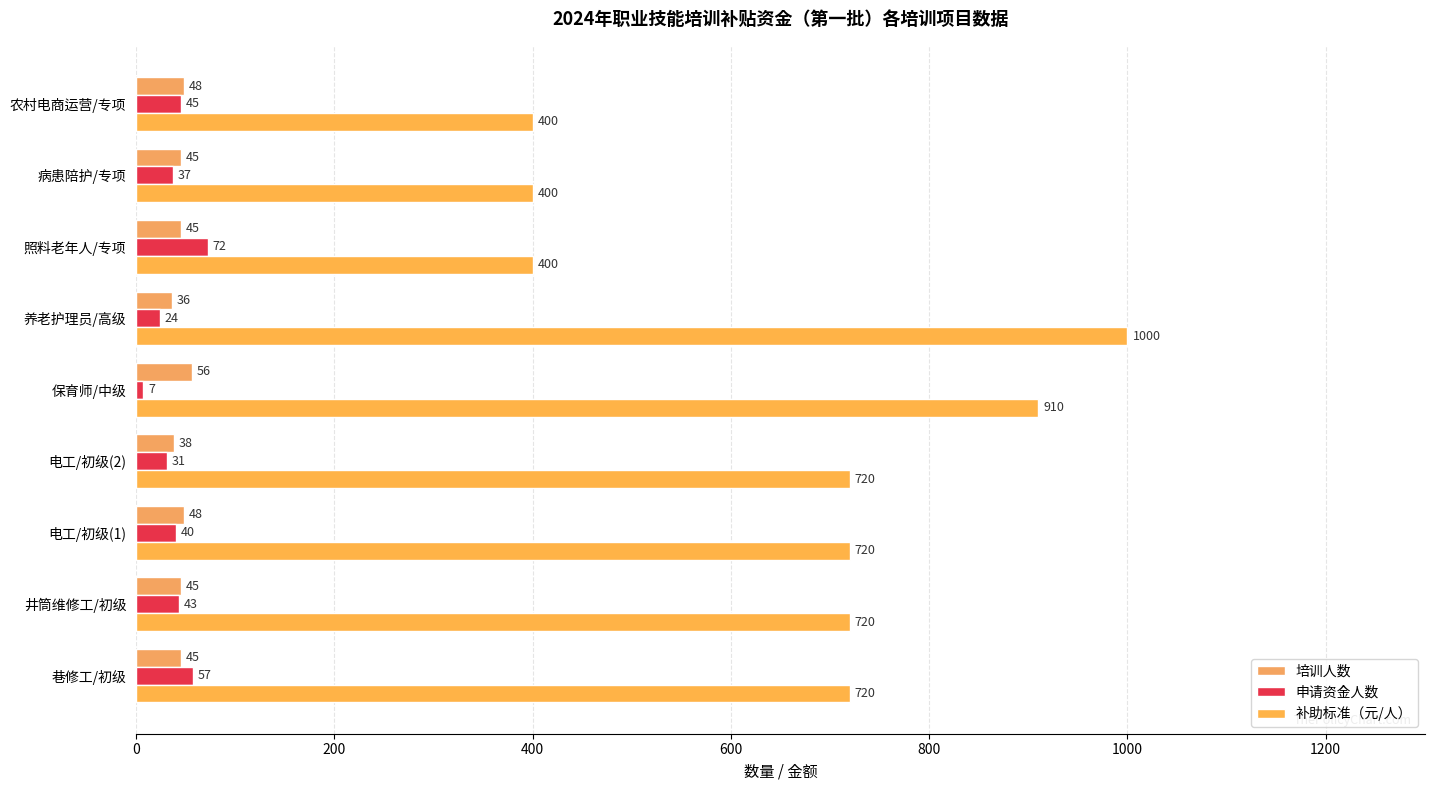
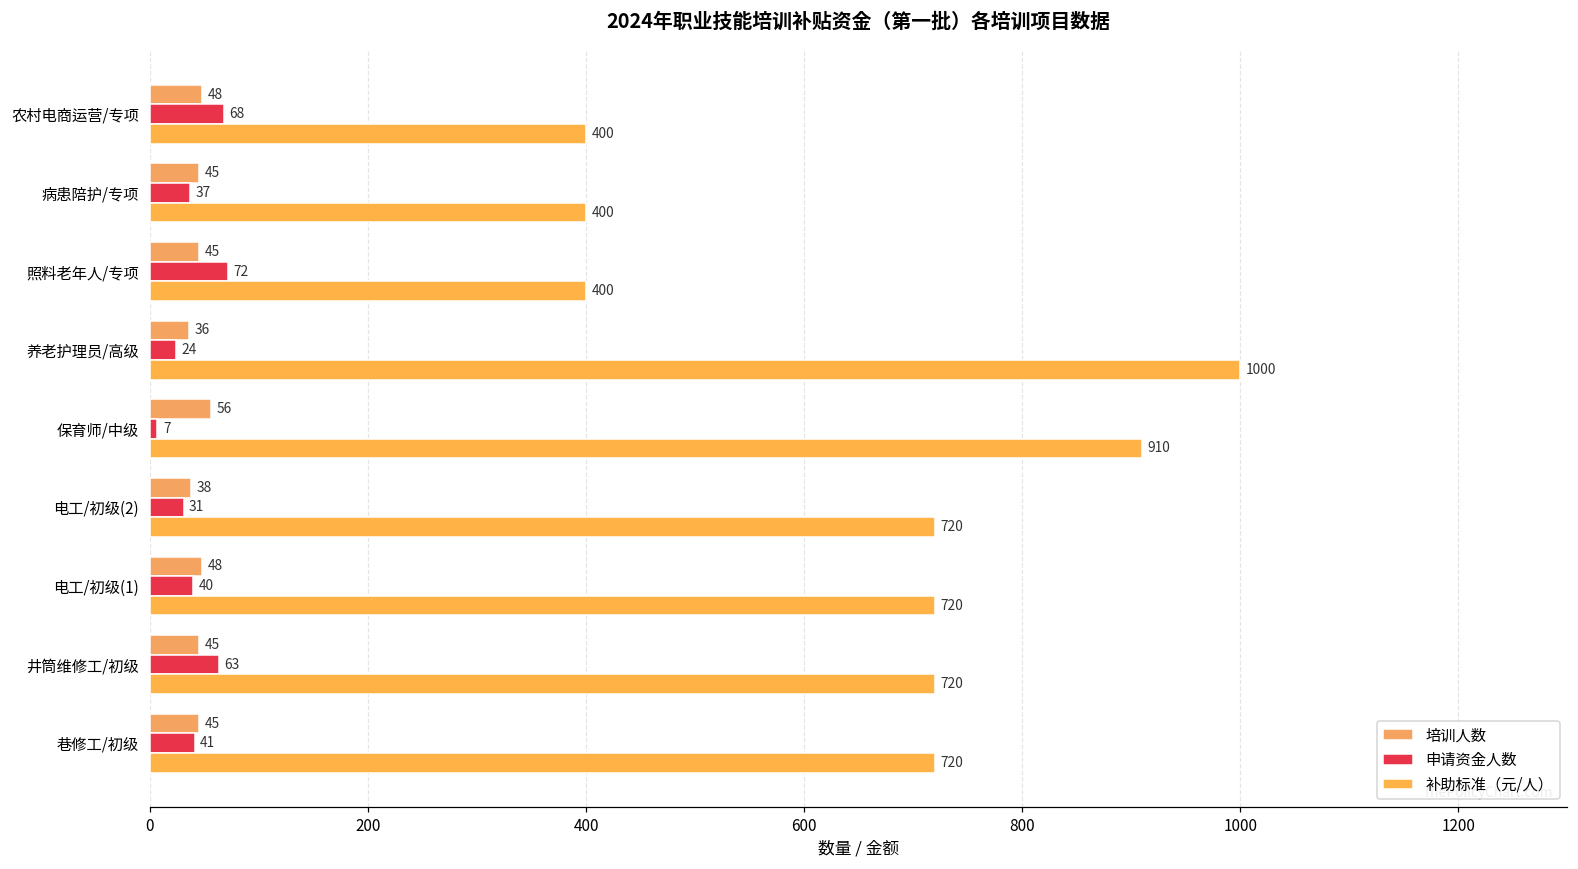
  {
    "申请资金人数": {
-     "农村电商运营/专项": 45,
+     "农村电商运营/专项": 68,
      "病患陪护/专项": 37,
      "照料老年人/专项": 72,
      "养老护理员/高级": 24,
      "保育师/中级": 7,
      "电工/初级(2)": 31,
      "电工/初级(1)": 40,
-     "井筒维修工/初级": 43,
-     "巷修工/初级": 57
+     "井筒维修工/初级": 63,
+     "巷修工/初级": 41
    }
  }
